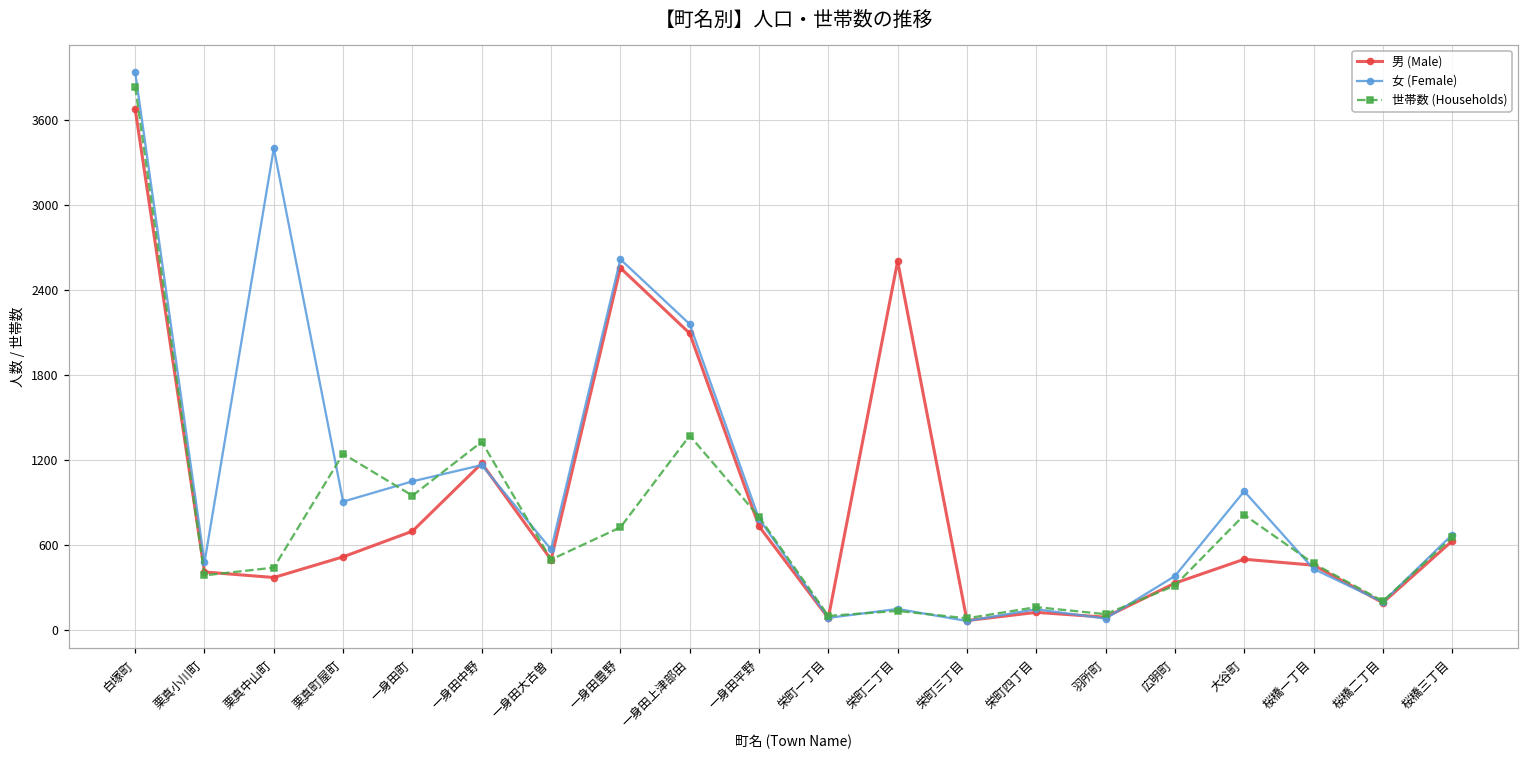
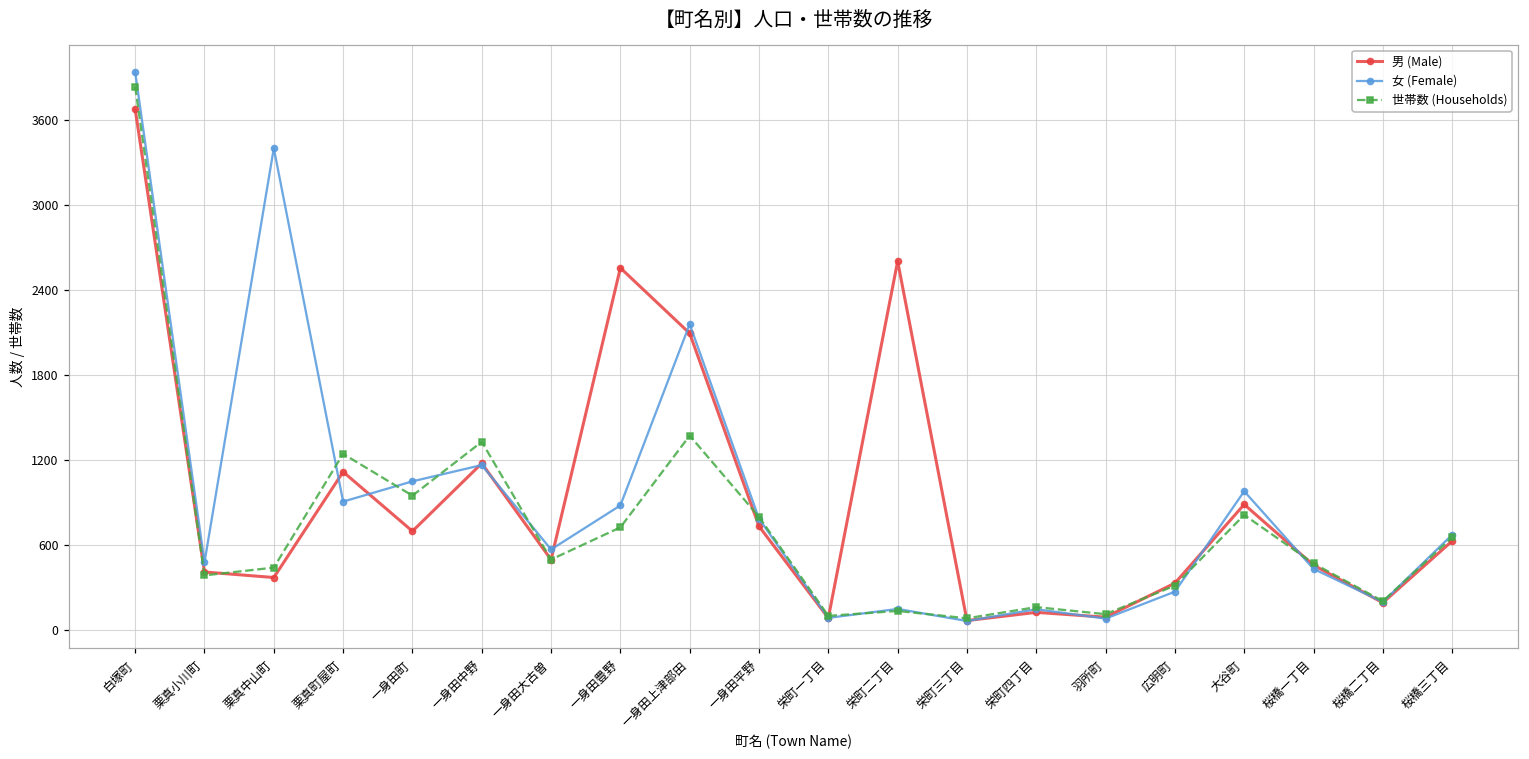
  {
    "男 (Male)": {
      "白塚町": 3680,
      "栗真小川町": 410,
      "栗真中山町": 370,
-     "栗真町屋町": 520,
+     "栗真町屋町": 1120,
      "一身田町": 700,
      "一身田豊野": 2560,
      "一身田上津部田": 2090,
      "一身田平野": 730,
      "栄町二丁目": 2600,
      "栄町四丁目": 120,
-     "大谷町": 500,
+     "大谷町": 890,
      "桜橋三丁目": 630
    },
    "女 (Female)": {
      "白塚町": 3940,
      "栗真小川町": 480,
      "栗真中山町": 3400,
      "栗真町屋町": 910,
      "一身田町": 1050,
      "一身田大古曽": 570,
-     "一身田豊野": 2620,
+     "一身田豊野": 880,
      "一身田上津部田": 2160,
-     "広明町": 380,
+     "広明町": 270,
      "大谷町": 980,
      "桜橋一丁目": 430
    },
    "世帯数 (Households)": {
      "白塚町": 3840,
      "栗真小川町": 390,
      "栗真中山町": 440,
      "栗真町屋町": 1240,
      "一身田町": 950,
      "一身田中野": 1330,
      "一身田豊野": 720,
      "一身田上津部田": 1370,
      "羽所町": 110,
      "大谷町": 810
    }
  }
